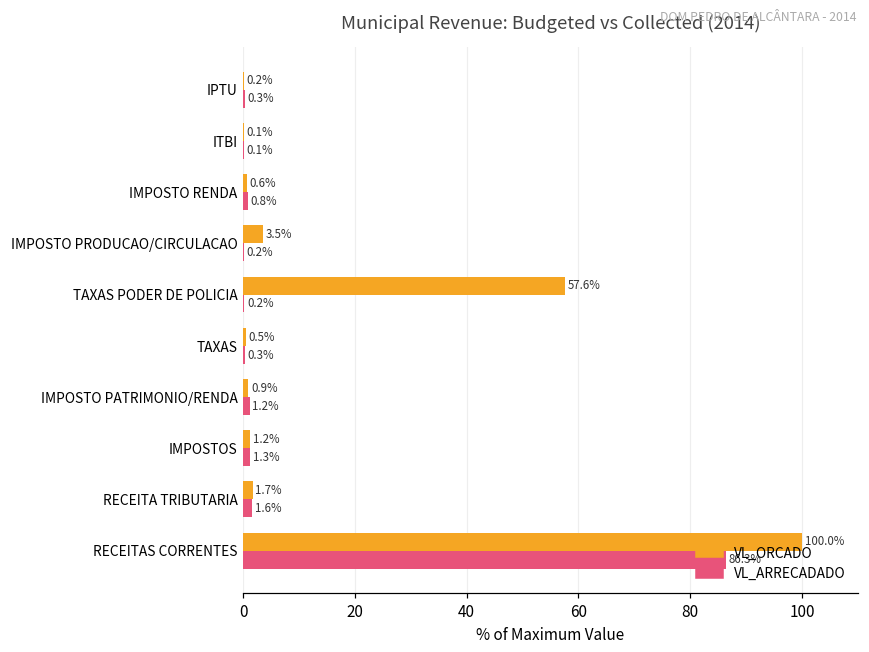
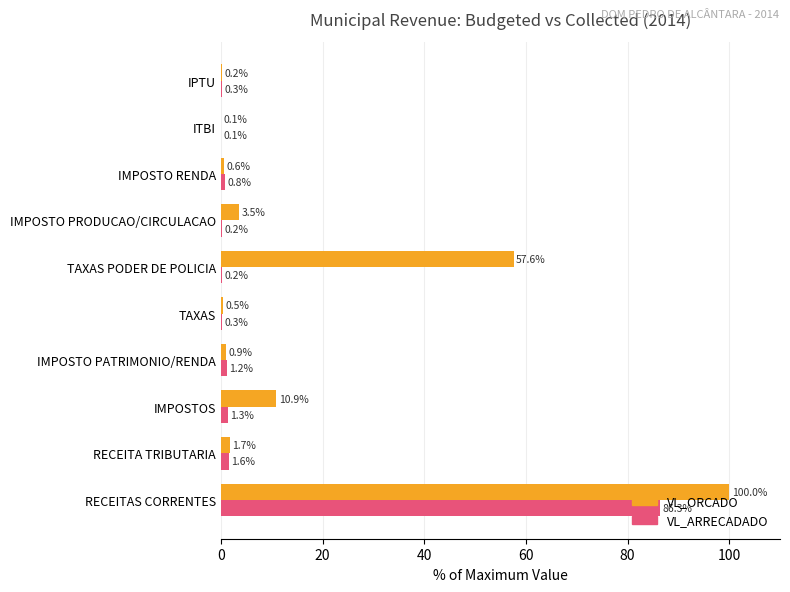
  {
    "VL_ORCADO": {
      "IPTU": "0.2%",
      "ITBI": "0.1%",
      "IMPOSTO RENDA": "0.6%",
      "IMPOSTO PRODUCAO/CIRCULACAO": "3.5%",
      "TAXAS PODER DE POLICIA": "57.6%",
      "TAXAS": "0.5%",
      "IMPOSTO PATRIMONIO/RENDA": "0.9%",
-     "IMPOSTOS": "1.2%",
+     "IMPOSTOS": "10.9%",
      "RECEITA TRIBUTARIA": "1.7%",
      "RECEITAS CORRENTES": "100.0%"
    },
    "VL_ARRECADADO": {
      "IPTU": "0.3%",
      "ITBI": "0.1%",
      "IMPOSTO RENDA": "0.8%",
      "IMPOSTO PRODUCAO/CIRCULACAO": "0.2%",
      "TAXAS PODER DE POLICIA": "0.2%",
      "TAXAS": "0.3%",
      "IMPOSTO PATRIMONIO/RENDA": "1.2%",
      "IMPOSTOS": "1.3%",
      "RECEITA TRIBUTARIA": "1.6%",
      "RECEITAS CORRENTES": "86.3%"
    }
  }
